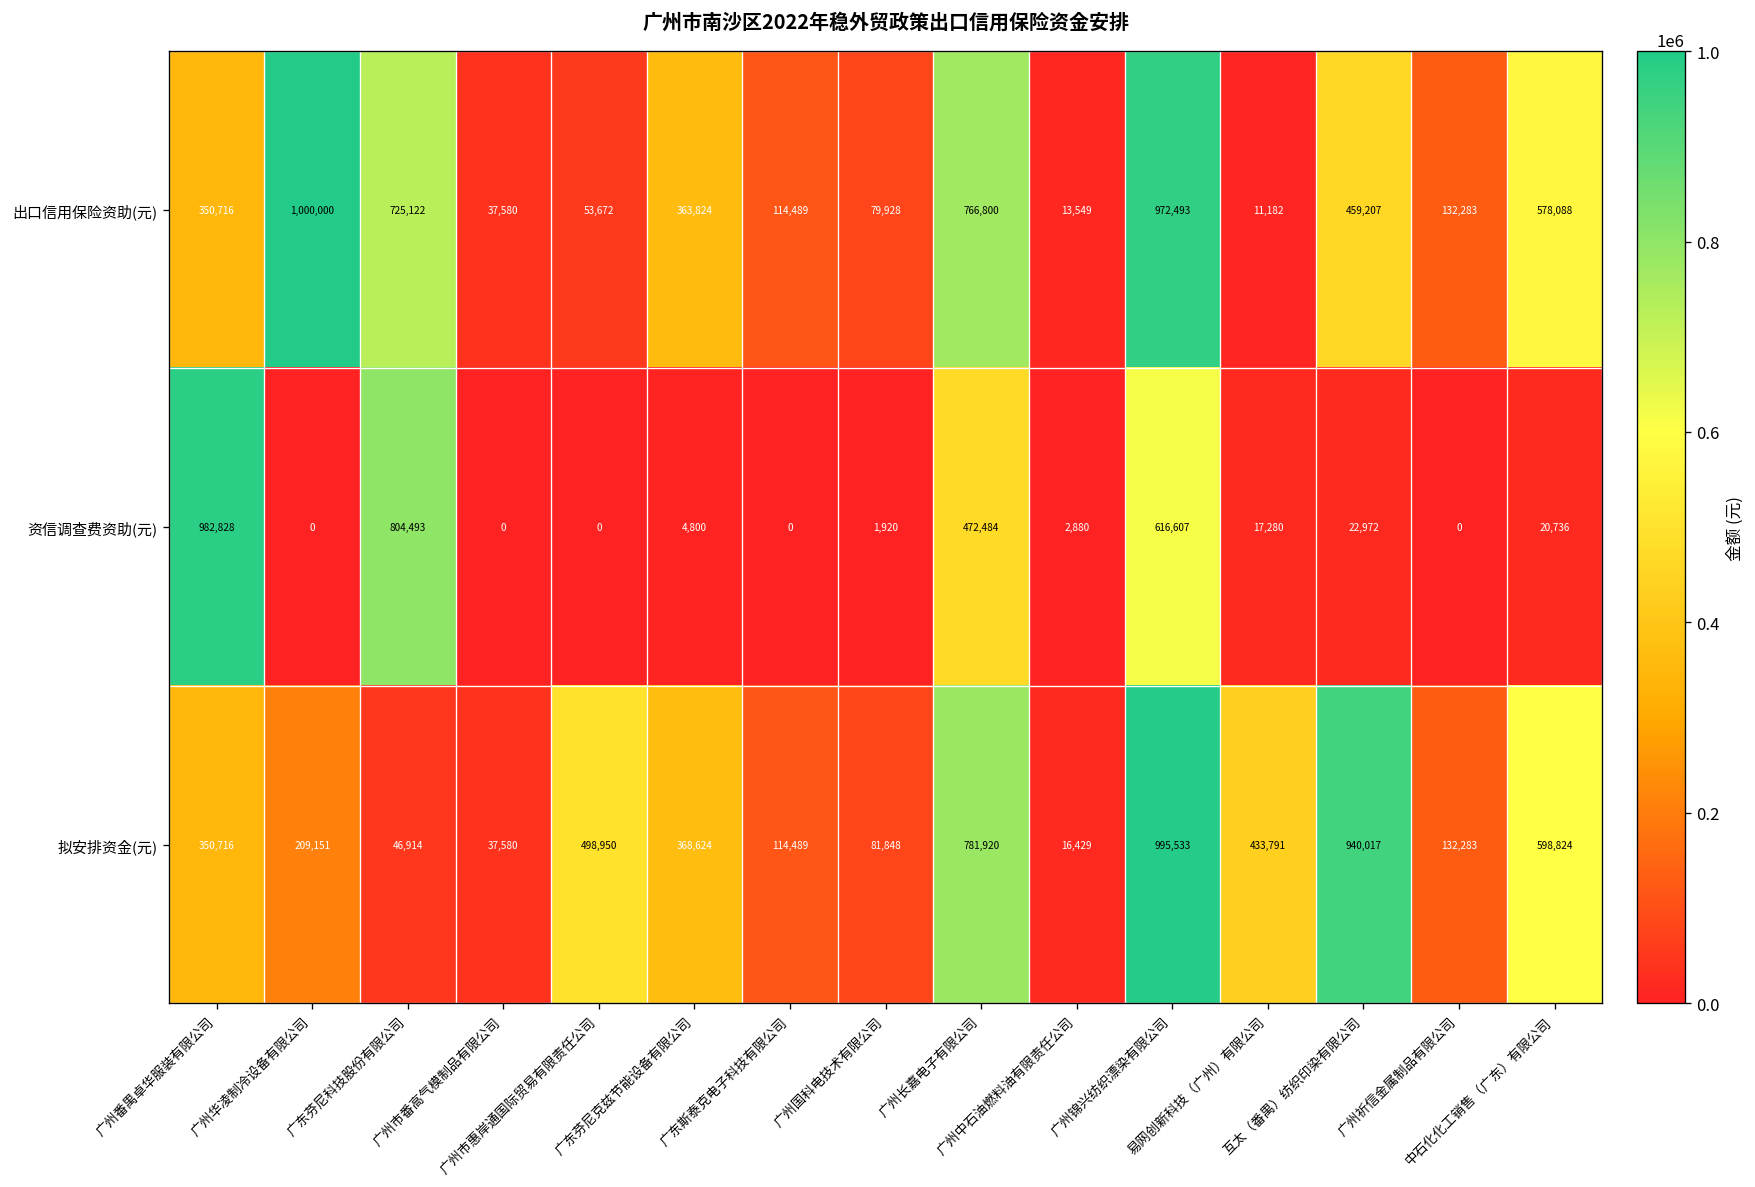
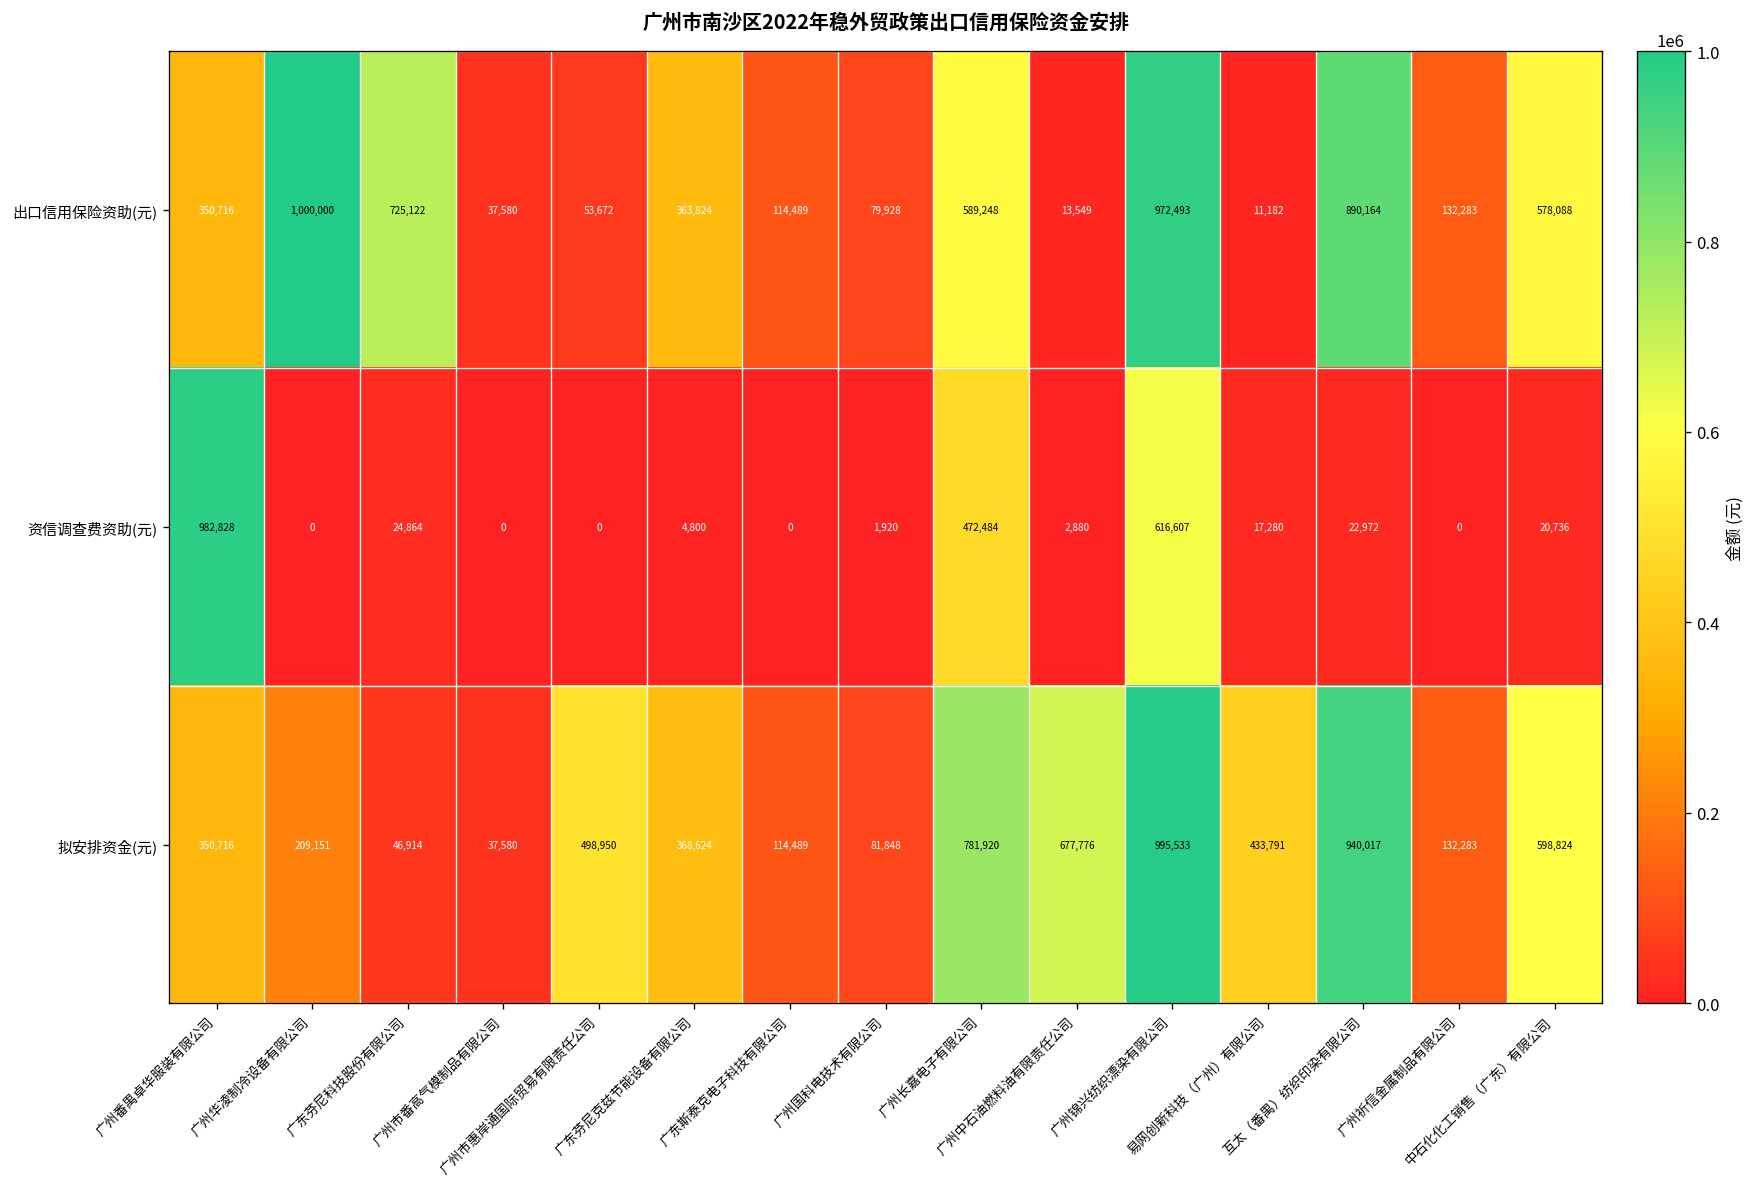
  {
    "出口信用保险资助(元)": {
      "广州番禺卓华服装有限公司": "350,716",
      "广州华凌制冷设备有限公司": "1,000,000",
      "广东芬尼科技股份有限公司": "725,122",
      "广州市番高气模制品有限公司": "37,580",
      "广州市惠岸通国际贸易有限责任公司": "53,672",
      "广东芬尼克兹节能设备有限公司": "363,824",
      "广东斯泰克电子科技有限公司": "114,489",
      "广州国科电技术有限公司": "79,928",
-     "广州长嘉电子有限公司": "766,800",
+     "广州长嘉电子有限公司": "589,248",
      "广州中石油燃料油有限责任公司": "13,549",
      "广州锦兴纺织漂染有限公司": "972,493",
      "易网创新科技（广州）有限公司": "11,182",
-     "互太（番禺）纺织印染有限公司": "459,207",
+     "互太（番禺）纺织印染有限公司": "890,164",
      "广州祈信金属制品有限公司": "132,283",
      "中石化化工销售（广东）有限公司": "578,088"
    },
    "资信调查费资助(元)": {
      "广州番禺卓华服装有限公司": "982,828",
      "广州华凌制冷设备有限公司": "0",
-     "广东芬尼科技股份有限公司": "804,493",
+     "广东芬尼科技股份有限公司": "24,864",
      "广州市番高气模制品有限公司": "0",
      "广州市惠岸通国际贸易有限责任公司": "0",
      "广东芬尼克兹节能设备有限公司": "4,800",
      "广东斯泰克电子科技有限公司": "0",
      "广州国科电技术有限公司": "1,920",
      "广州长嘉电子有限公司": "472,484",
      "广州中石油燃料油有限责任公司": "2,880",
      "广州锦兴纺织漂染有限公司": "616,607",
      "易网创新科技（广州）有限公司": "17,280",
      "互太（番禺）纺织印染有限公司": "22,972",
      "广州祈信金属制品有限公司": "0",
      "中石化化工销售（广东）有限公司": "20,736"
    },
    "拟安排资金(元)": {
      "广州番禺卓华服装有限公司": "350,716",
      "广州华凌制冷设备有限公司": "209,151",
      "广东芬尼科技股份有限公司": "46,914",
      "广州市番高气模制品有限公司": "37,580",
      "广州市惠岸通国际贸易有限责任公司": "498,950",
      "广东芬尼克兹节能设备有限公司": "368,624",
      "广东斯泰克电子科技有限公司": "114,489",
      "广州国科电技术有限公司": "81,848",
      "广州长嘉电子有限公司": "781,920",
-     "广州中石油燃料油有限责任公司": "16,429",
+     "广州中石油燃料油有限责任公司": "677,776",
      "广州锦兴纺织漂染有限公司": "995,533",
      "易网创新科技（广州）有限公司": "433,791",
      "互太（番禺）纺织印染有限公司": "940,017",
      "广州祈信金属制品有限公司": "132,283",
      "中石化化工销售（广东）有限公司": "598,824"
    }
  }
